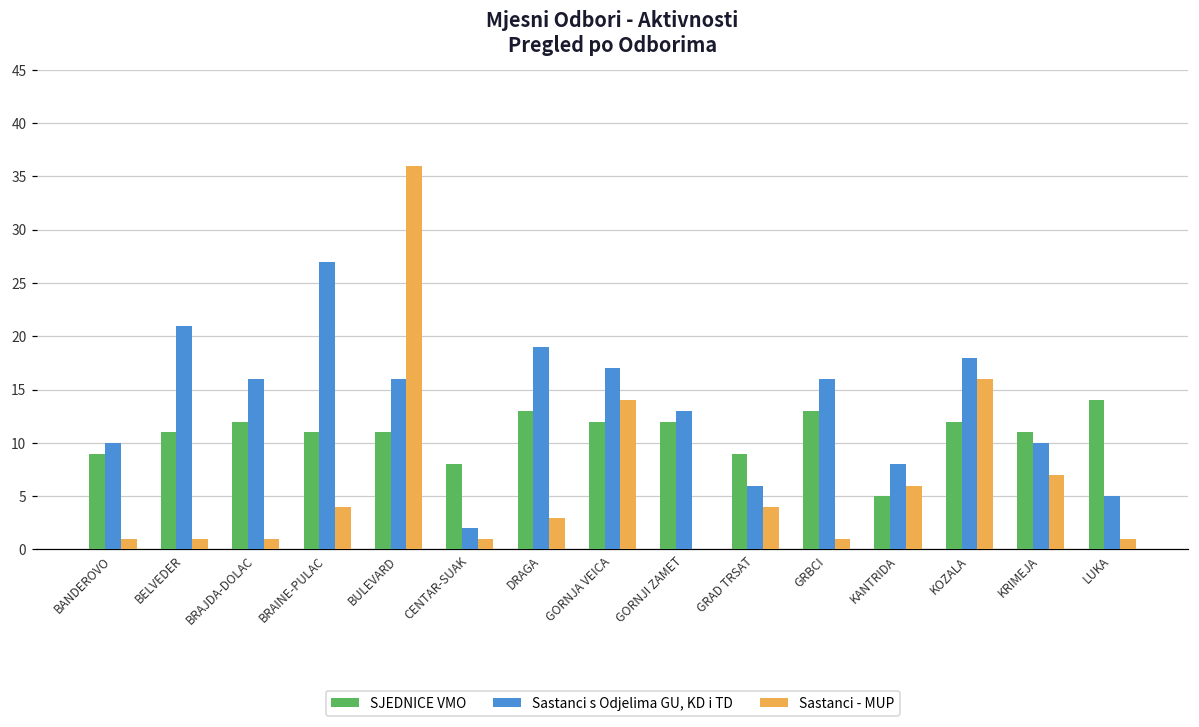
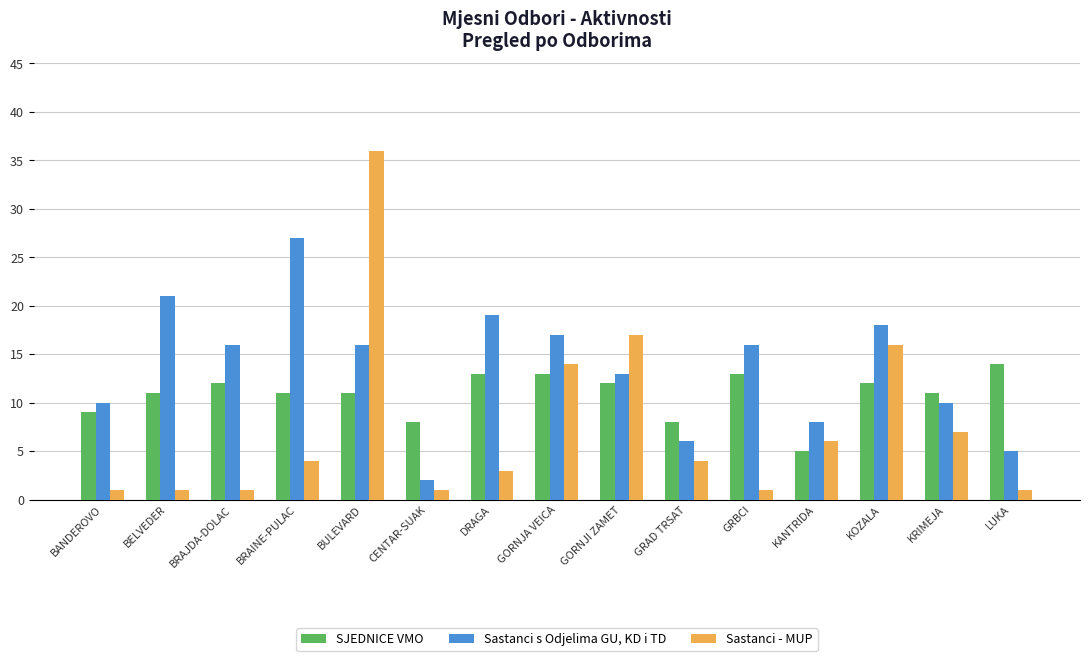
  {
    "SJEDNICE VMO": {
      "BANDEROVO": 9,
      "BELVEDER": 11,
      "BRAJDA-DOLAC": 12,
      "BRAINE-PULAC": 11,
      "BULEVARD": 11,
      "CENTAR-SUAK": 8,
      "DRAGA": 13,
-     "GORNJA VEICA": 12,
+     "GORNJA VEICA": 13,
      "GORNJI ZAMET": 12,
-     "GRAD TRSAT": 9,
+     "GRAD TRSAT": 8,
      "GRBCI": 13,
      "KANTRIDA": 5,
      "KOZALA": 12,
      "KRIMEJA": 11,
      "LUKA": 14
    },
    "Sastanci s Odjelima GU, KD i TD": {
      "BANDEROVO": 10,
      "BELVEDER": 21,
      "BRAJDA-DOLAC": 16,
      "BRAINE-PULAC": 27,
      "BULEVARD": 16,
      "CENTAR-SUAK": 2,
      "DRAGA": 19,
      "GORNJA VEICA": 17,
      "GORNJI ZAMET": 13,
      "GRAD TRSAT": 6,
      "GRBCI": 16,
      "KANTRIDA": 8,
      "KOZALA": 18,
      "KRIMEJA": 10,
      "LUKA": 5
    },
    "Sastanci - MUP": {
      "BANDEROVO": 1,
      "BELVEDER": 1,
      "BRAJDA-DOLAC": 1,
      "BRAINE-PULAC": 4,
      "BULEVARD": 36,
      "CENTAR-SUAK": 1,
      "DRAGA": 3,
      "GORNJA VEICA": 14,
-     "GORNJI ZAMET": 0,
+     "GORNJI ZAMET": 17,
      "GRAD TRSAT": 4,
      "GRBCI": 1,
      "KANTRIDA": 6,
      "KOZALA": 16,
      "KRIMEJA": 7,
      "LUKA": 1
    }
  }
